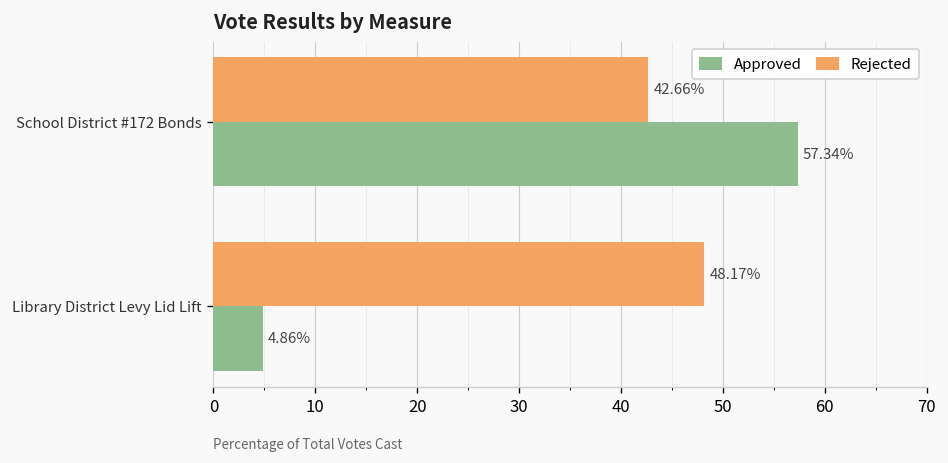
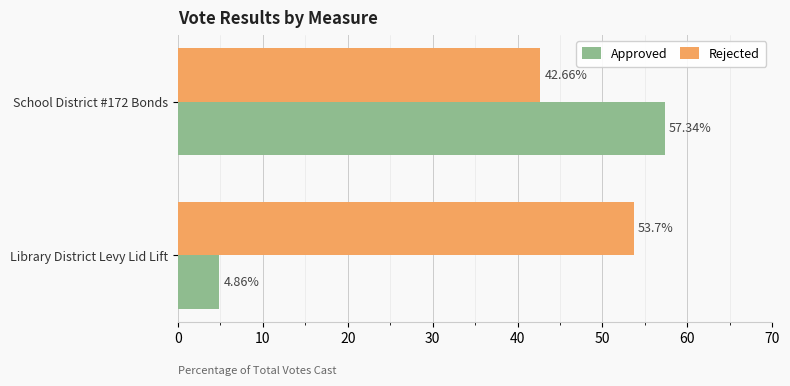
  {
    "Approved": {
      "School District #172 Bonds": "57.34%",
      "Library District Levy Lid Lift": "4.86%"
    },
    "Rejected": {
      "School District #172 Bonds": "42.66%",
-     "Library District Levy Lid Lift": "48.17%"
+     "Library District Levy Lid Lift": "53.7%"
    }
  }
